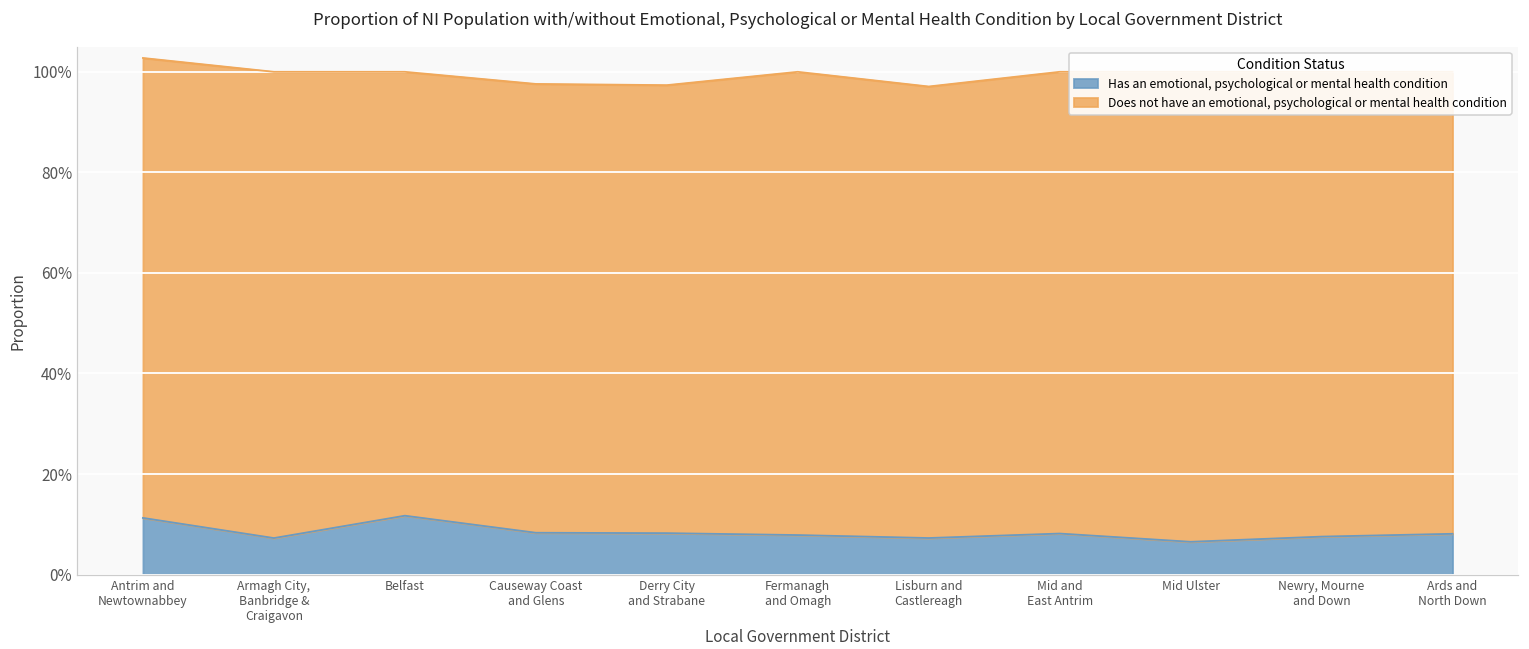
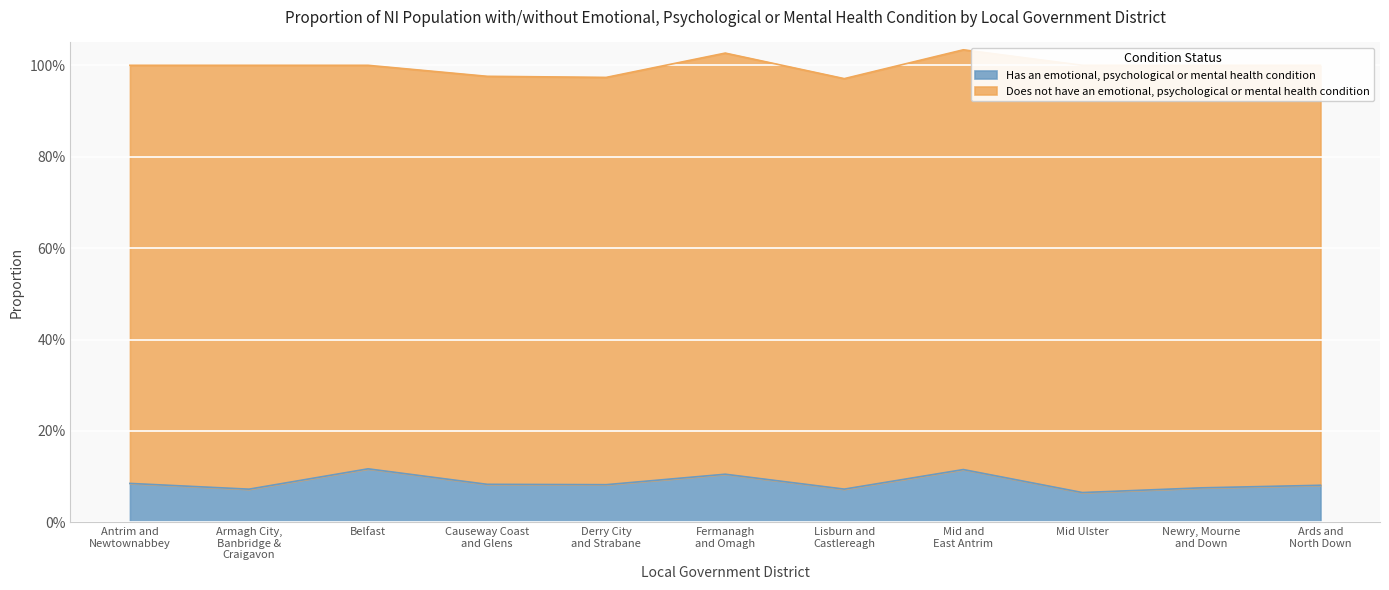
  {
    "Has an emotional, psychological or mental health condition": {
-     "Antrim and Newtownabbey": "11%",
+     "Antrim and Newtownabbey": "9%",
      "Armagh City, Banbridge & Craigavon": "7%",
      "Belfast": "12%",
      "Causeway Coast and Glens": "8%",
      "Derry City and Strabane": "8%",
-     "Fermanagh and Omagh": "8%",
+     "Fermanagh and Omagh": "11%",
      "Lisburn and Castlereagh": "7%",
-     "Mid and East Antrim": "8%",
+     "Mid and East Antrim": "12%",
      "Mid Ulster": "7%",
      "Newry, Mourne and Down": "8%",
      "Ards and North Down": "8%"
    },
    "Does not have an emotional, psychological or mental health condition": {
      "Antrim and Newtownabbey": "91%",
      "Armagh City, Banbridge & Craigavon": "93%",
      "Belfast": "88%",
      "Causeway Coast and Glens": "89%",
      "Derry City and Strabane": "89%",
      "Fermanagh and Omagh": "92%",
      "Lisburn and Castlereagh": "90%",
      "Mid and East Antrim": "92%"
    }
  }
